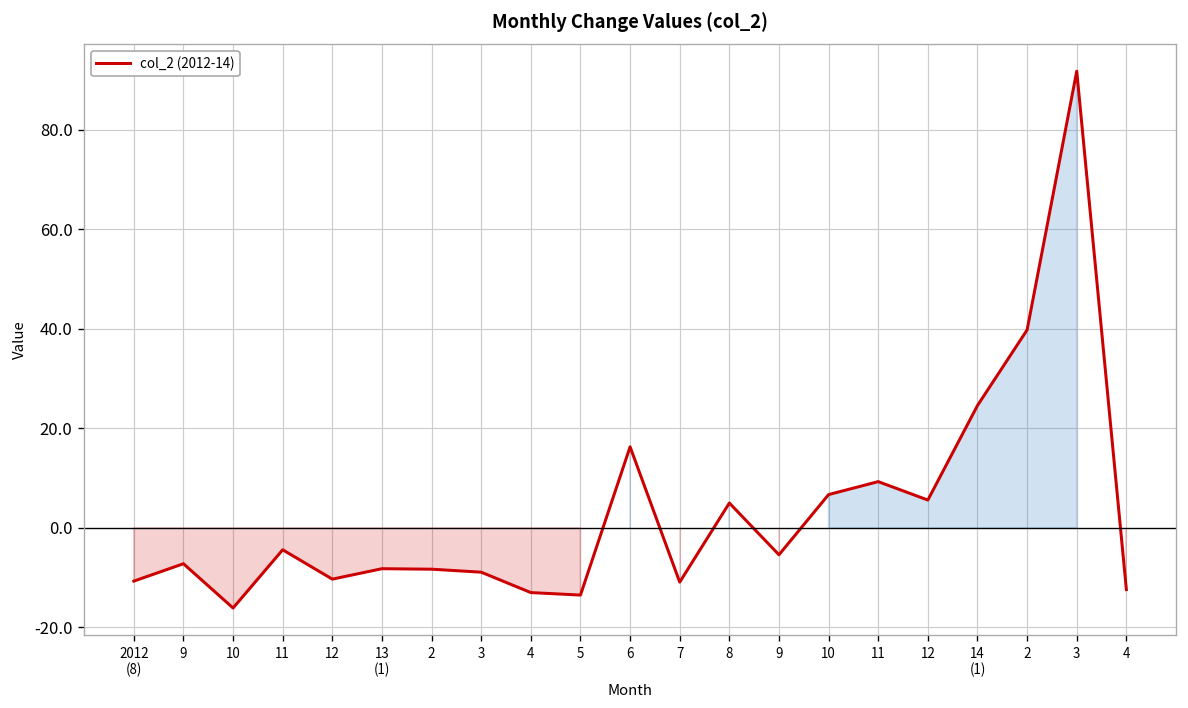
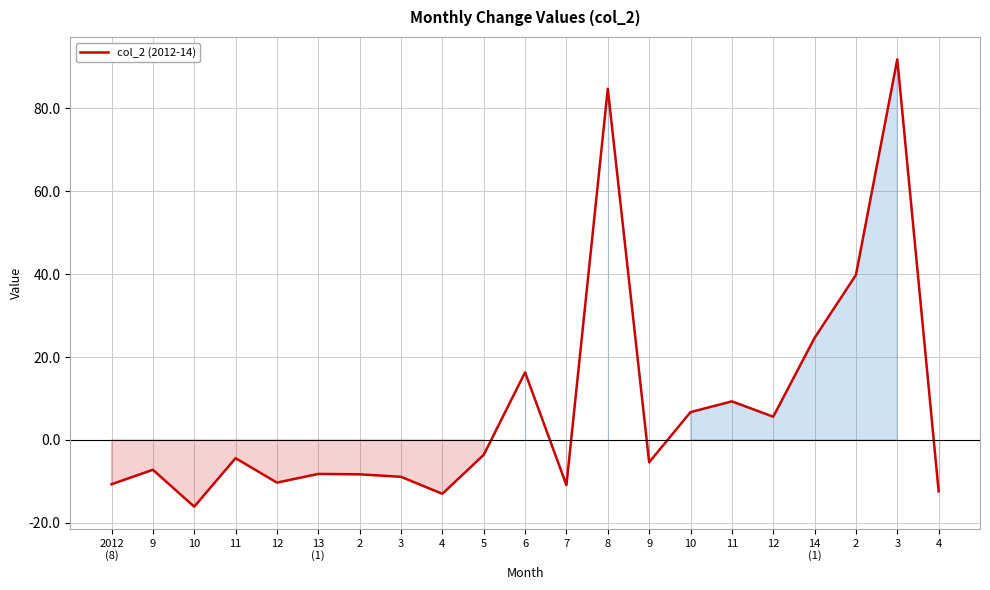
  {
    "2012 (8)": -11,
    "13 (1)": -8,
-   "5": -14,
+   "5": -4,
    "6": 16,
    "7": -11,
-   "8": 5,
+   "8": 85,
    "14 (1)": 25
  }
